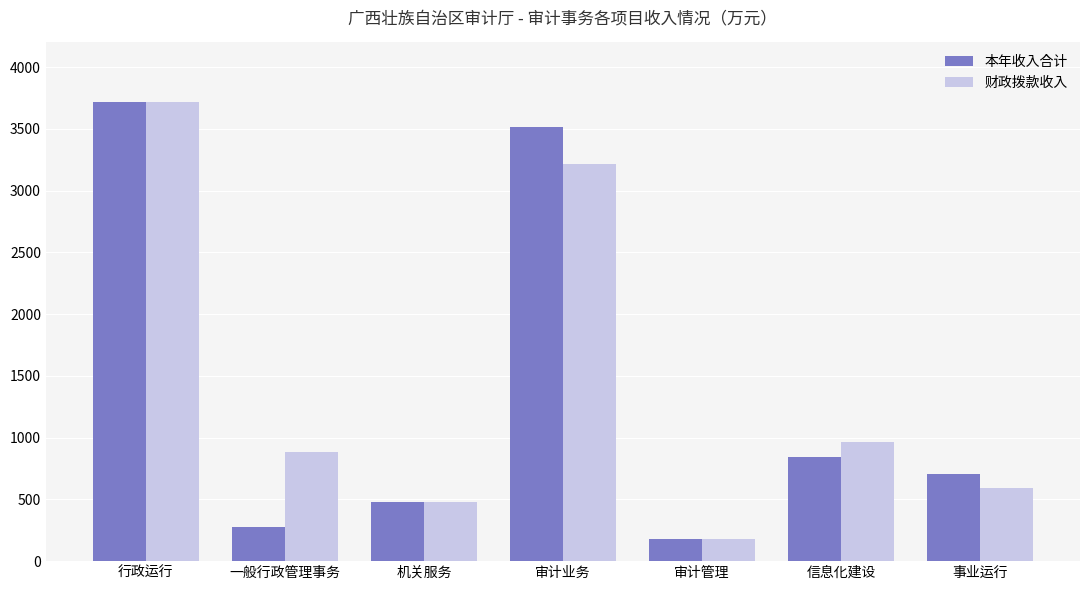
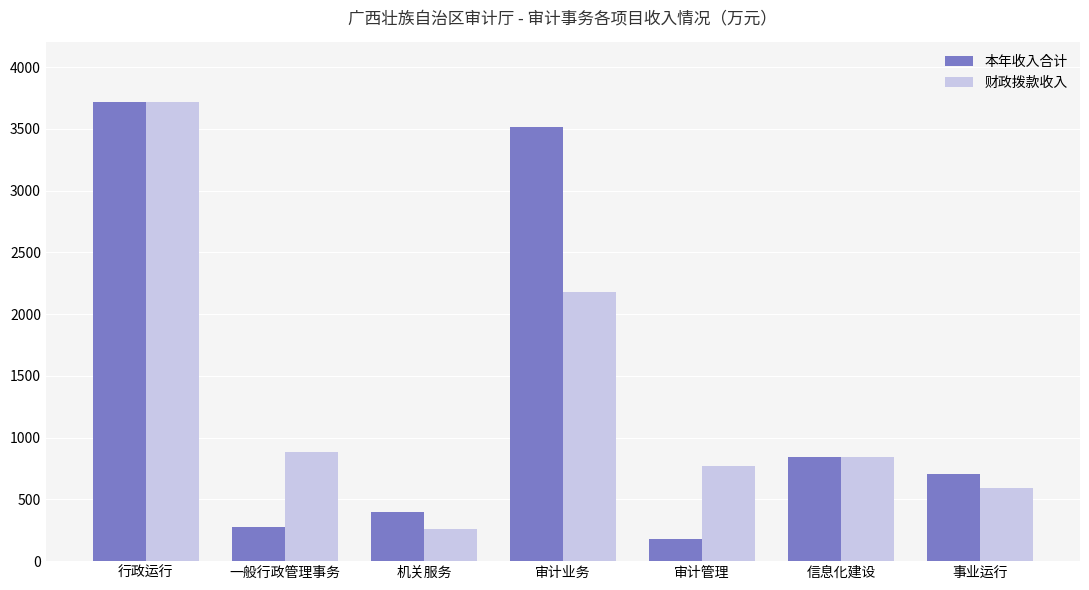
  {
    "本年收入合计": {
      "行政运行": 3720,
      "一般行政管理事务": 270,
-     "机关服务": 470,
+     "机关服务": 400,
      "审计业务": 3520,
      "审计管理": 180,
      "信息化建设": 840,
      "事业运行": 710
    },
    "财政拨款收入": {
      "行政运行": 3720,
      "一般行政管理事务": 880,
-     "机关服务": 470,
-     "审计业务": 3220,
-     "审计管理": 180,
-     "信息化建设": 960,
+     "机关服务": 260,
+     "审计业务": 2180,
+     "审计管理": 770,
+     "信息化建设": 840,
      "事业运行": 590
    }
  }
